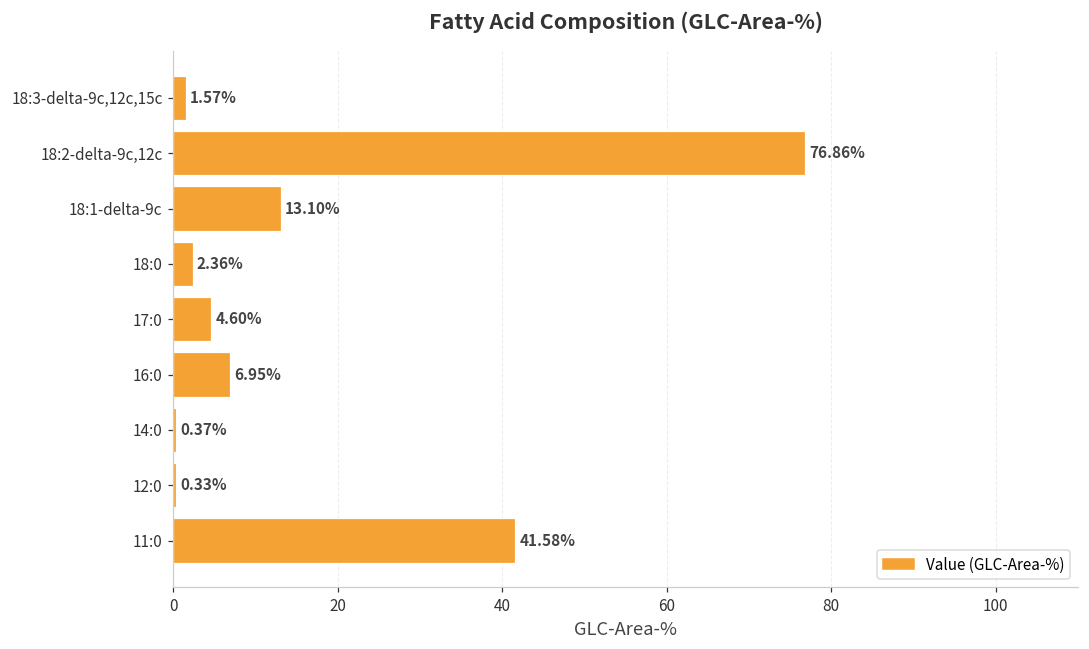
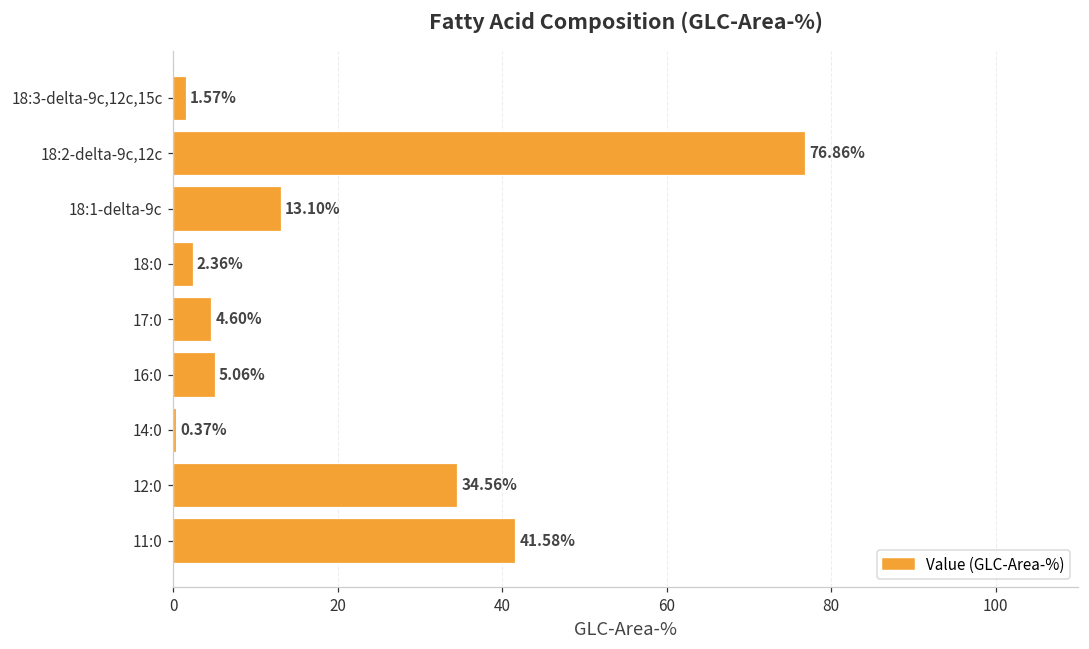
  {
    "18:3-delta-9c,12c,15c": "1.57%",
    "18:2-delta-9c,12c": "76.86%",
    "18:1-delta-9c": "13.10%",
    "18:0": "2.36%",
    "17:0": "4.60%",
-   "16:0": "6.95%",
+   "16:0": "5.06%",
    "14:0": "0.37%",
-   "12:0": "0.33%",
+   "12:0": "34.56%",
    "11:0": "41.58%"
  }
